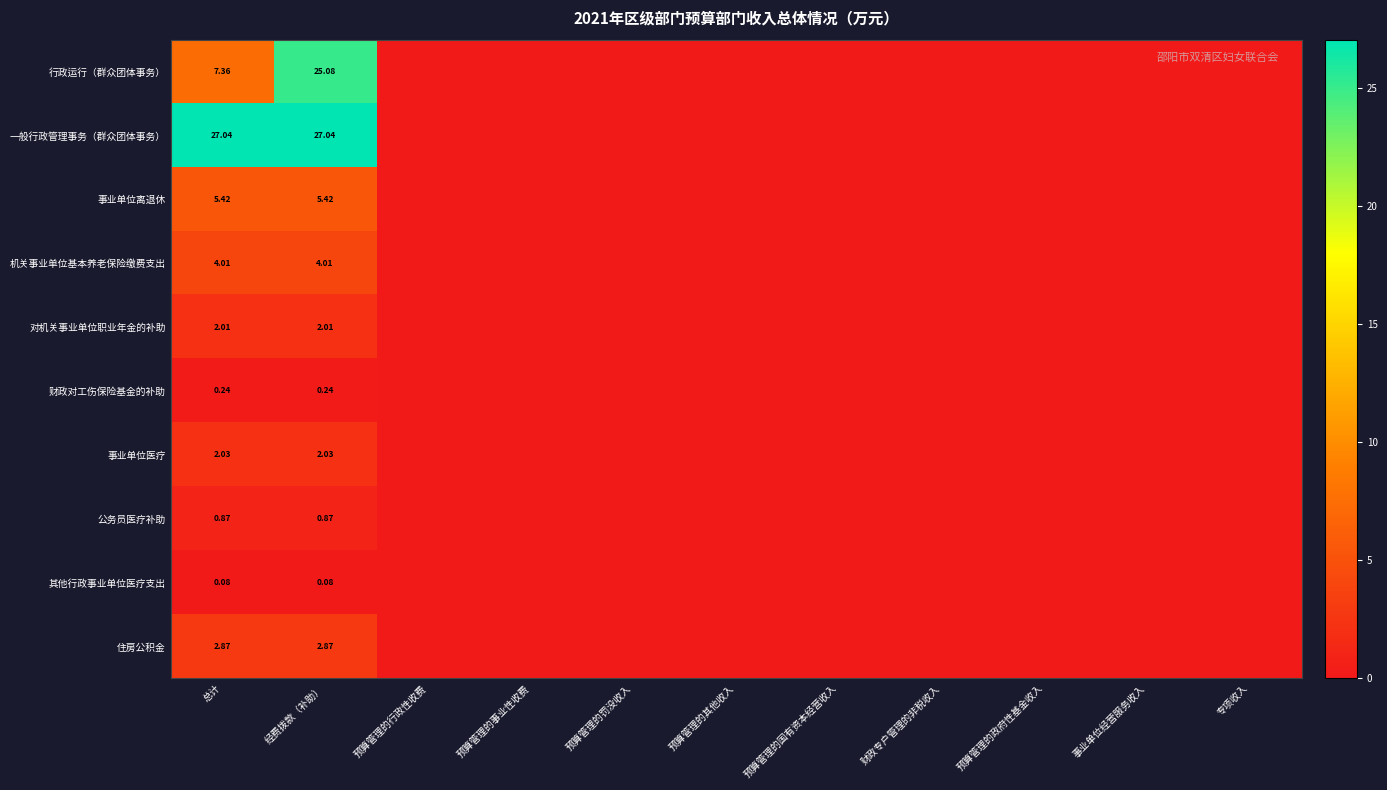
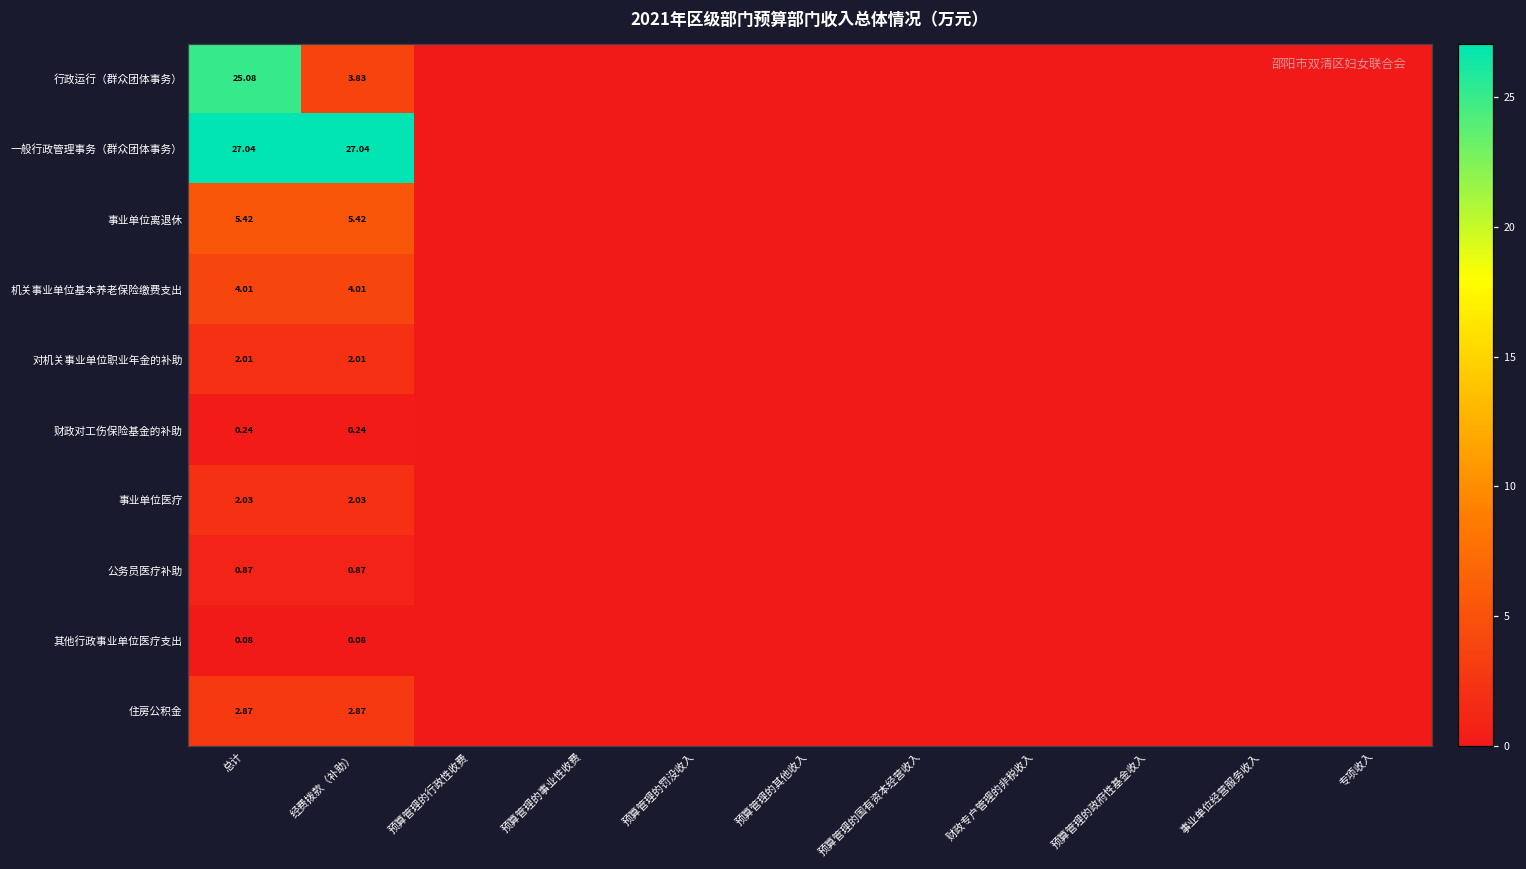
  {
    "行政运行（群众团体事务）": {
-     "总计": 7.36,
-     "经费拨款（补助）": 25.08
+     "总计": 25.08,
+     "经费拨款（补助）": 3.83
    },
    "一般行政管理事务（群众团体事务）": {
      "总计": 27.04,
      "经费拨款（补助）": 27.04
    },
    "事业单位离退休": {
      "总计": 5.42,
      "经费拨款（补助）": 5.42
    },
    "机关事业单位基本养老保险缴费支出": {
      "总计": 4.01,
      "经费拨款（补助）": 4.01
    },
    "对机关事业单位职业年金的补助": {
      "总计": 2.01,
      "经费拨款（补助）": 2.01
    },
    "财政对工伤保险基金的补助": {
      "总计": 0.24,
      "经费拨款（补助）": 0.24
    },
    "事业单位医疗": {
      "总计": 2.03,
      "经费拨款（补助）": 2.03
    },
    "公务员医疗补助": {
      "总计": 0.87,
      "经费拨款（补助）": 0.87
    },
    "其他行政事业单位医疗支出": {
      "总计": 0.08,
      "经费拨款（补助）": 0.08
    },
    "住房公积金": {
      "总计": 2.87,
      "经费拨款（补助）": 2.87
    }
  }
